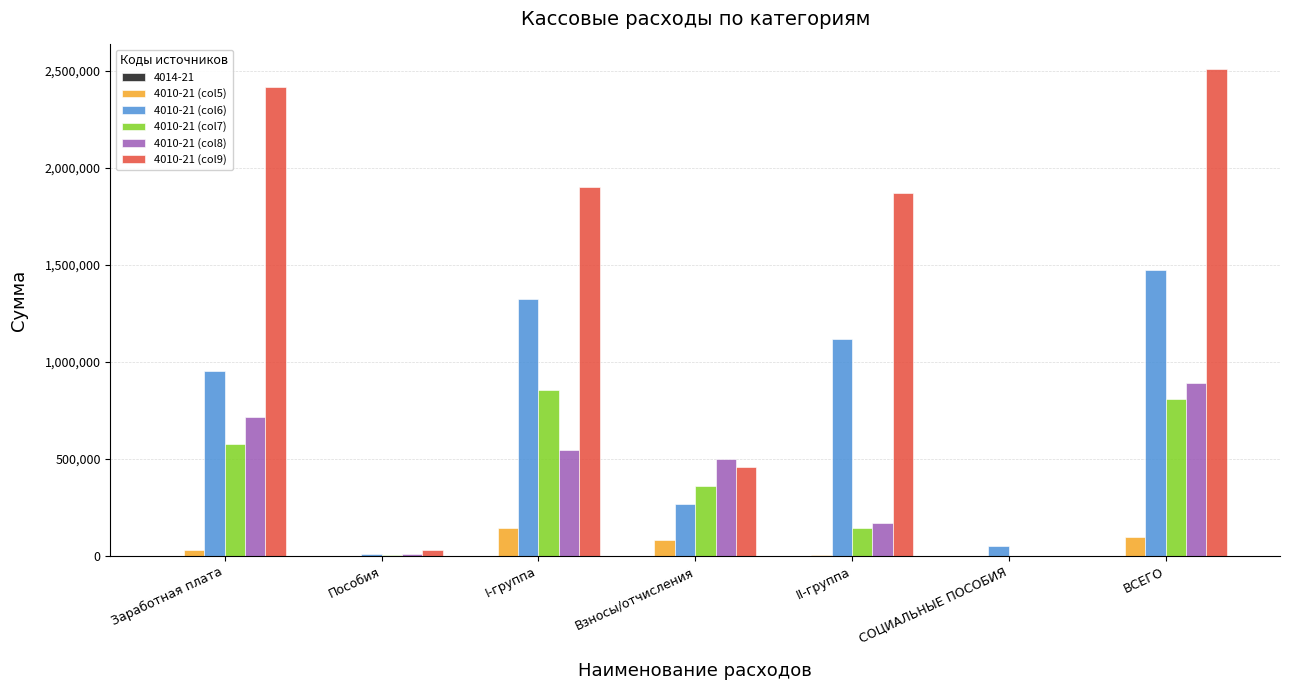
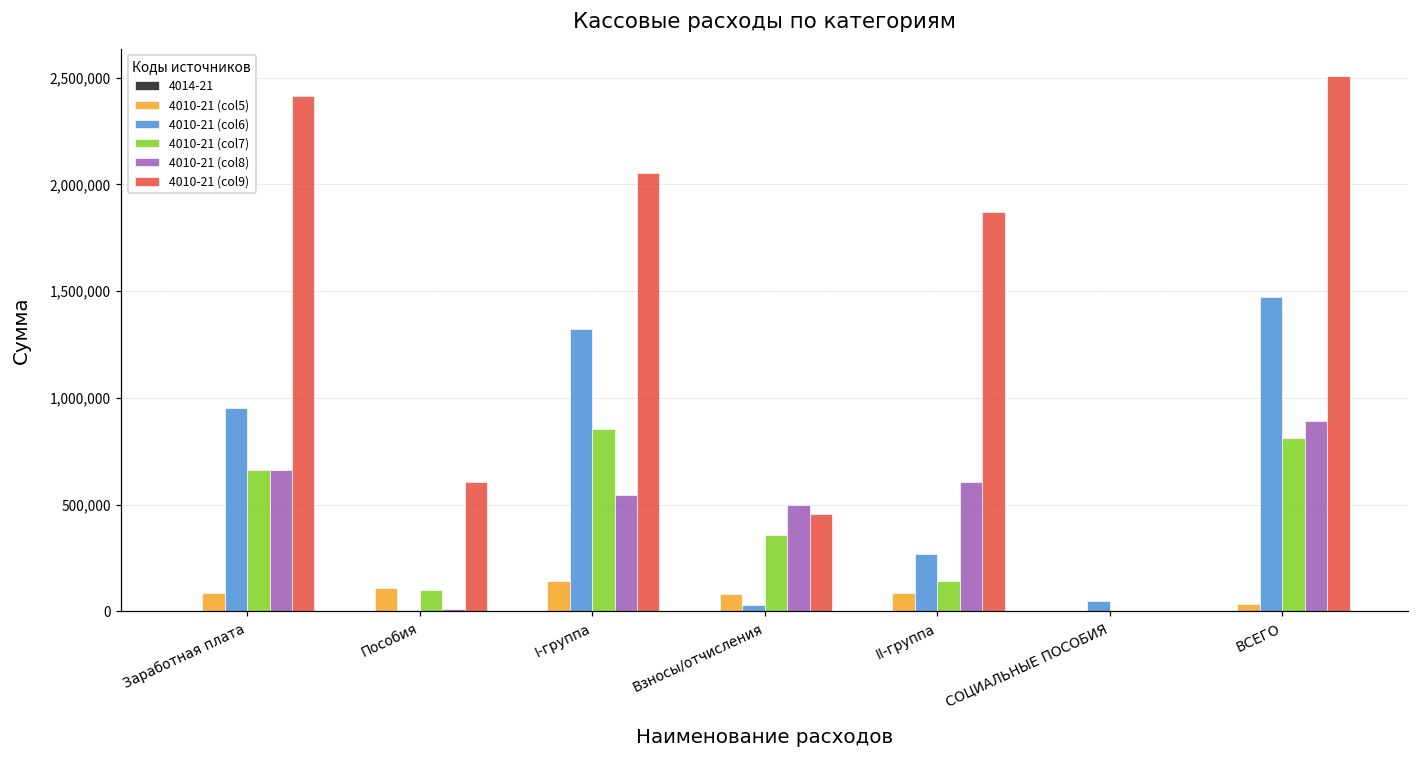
  {
    "4014-21": {
      "Заработная плата": "0",
      "Пособия": "0",
      "I-группа": "0",
      "Взносы/отчисления": "0",
      "II-группа": "0",
      "СОЦИАЛЬНЫЕ ПОСОБИЯ": "0",
      "ВСЕГО": "0"
    },
    "4010-21 (col5)": {
-     "Заработная плата": "30,000",
-     "Пособия": "0",
+     "Заработная плата": "90,000",
+     "Пособия": "110,000",
      "I-группа": "140,000",
      "Взносы/отчисления": "80,000",
-     "II-группа": "10,000",
+     "II-группа": "90,000",
      "СОЦИАЛЬНЫЕ ПОСОБИЯ": "0",
-     "ВСЕГО": "100,000"
+     "ВСЕГО": "40,000"
    },
    "4010-21 (col6)": {
      "Заработная плата": "950,000",
      "I-группа": "1,320,000",
-     "Взносы/отчисления": "270,000",
-     "II-группа": "1,120,000",
+     "Взносы/отчисления": "30,000",
+     "II-группа": "270,000",
      "СОЦИАЛЬНЫЕ ПОСОБИЯ": "50,000",
      "ВСЕГО": "1,470,000"
    },
    "4010-21 (col7)": {
-     "Заработная плата": "570,000",
-     "Пособия": "0",
+     "Заработная плата": "660,000",
+     "Пособия": "100,000",
      "I-группа": "850,000",
      "Взносы/отчисления": "360,000",
      "II-группа": "140,000",
      "СОЦИАЛЬНЫЕ ПОСОБИЯ": "0",
      "ВСЕГО": "810,000"
    },
    "4010-21 (col8)": {
-     "Заработная плата": "710,000",
+     "Заработная плата": "660,000",
      "I-группа": "550,000",
      "Взносы/отчисления": "500,000",
-     "II-группа": "170,000",
+     "II-группа": "610,000",
      "СОЦИАЛЬНЫЕ ПОСОБИЯ": "0",
      "ВСЕГО": "890,000"
    },
    "4010-21 (col9)": {
      "Заработная плата": "2,410,000",
-     "Пособия": "30,000",
-     "I-группа": "1,900,000",
+     "Пособия": "610,000",
+     "I-группа": "2,050,000",
      "Взносы/отчисления": "460,000",
      "II-группа": "1,870,000",
      "СОЦИАЛЬНЫЕ ПОСОБИЯ": "0",
      "ВСЕГО": "2,510,000"
    }
  }
